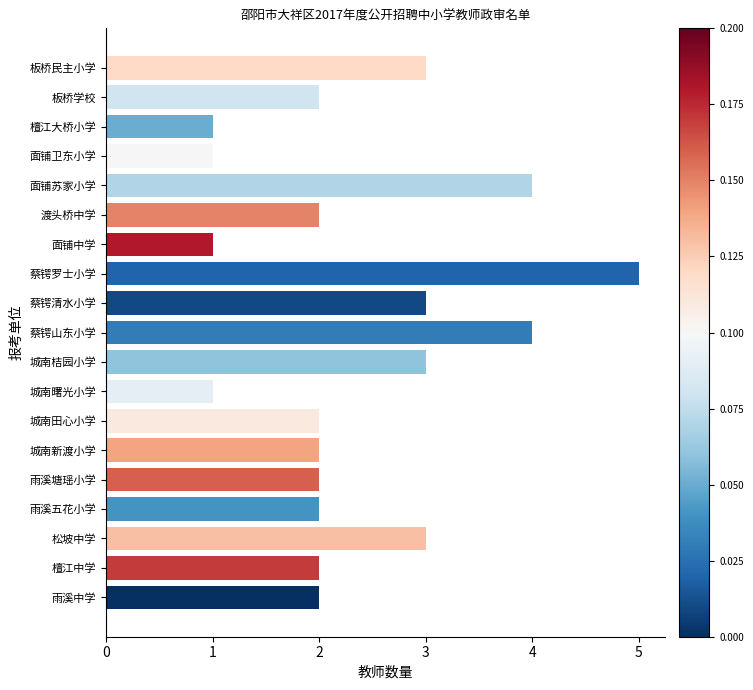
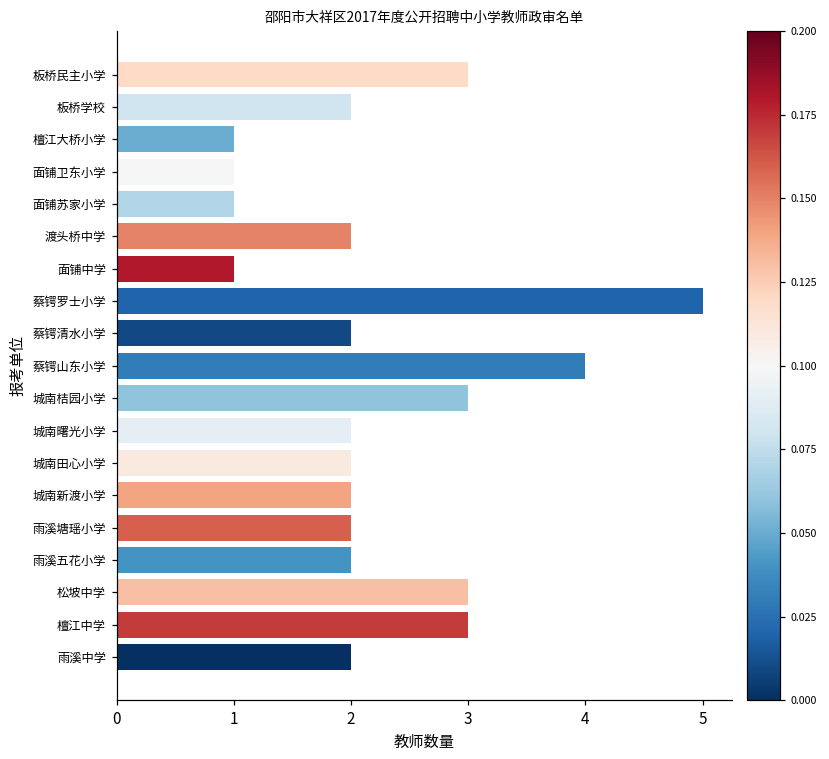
  {
    "板桥民主小学": 3,
    "板桥学校": 2,
    "檀江大桥小学": 1,
    "面铺卫东小学": 1,
-   "面铺苏家小学": 4,
+   "面铺苏家小学": 1,
    "渡头桥中学": 2,
    "面铺中学": 1,
    "蔡锷罗士小学": 5,
-   "蔡锷清水小学": 3,
+   "蔡锷清水小学": 2,
    "蔡锷山东小学": 4,
    "城南桔园小学": 3,
-   "城南曙光小学": 1,
+   "城南曙光小学": 2,
    "城南田心小学": 2,
    "城南新渡小学": 2,
    "雨溪塘瑶小学": 2,
    "雨溪五花小学": 2,
    "松坡中学": 3,
-   "檀江中学": 2,
+   "檀江中学": 3,
    "雨溪中学": 2
  }
